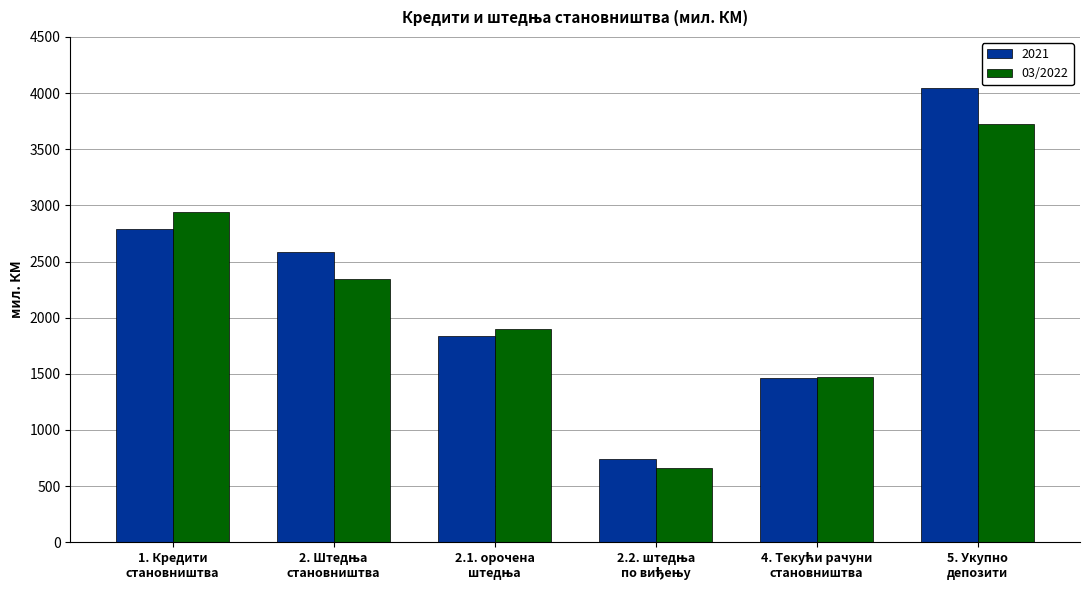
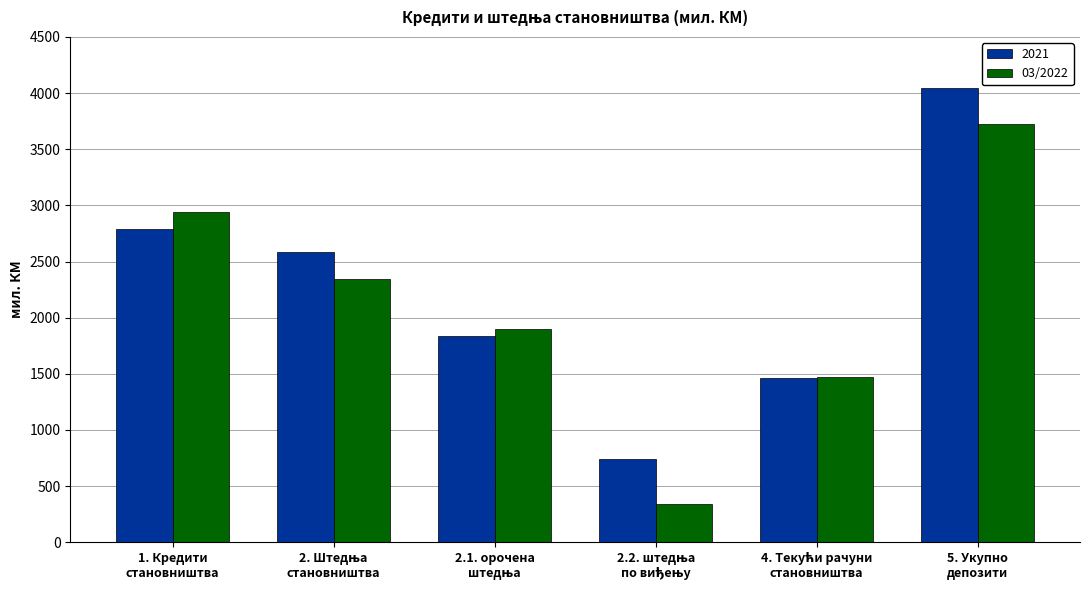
  {
    "2021": {
      "1. Кредити становништва": 2790,
      "2. Штедња становништва": 2580,
      "2.1. орочена штедња": 1840,
      "2.2. штедња по виђењу": 740,
      "4. Текући рачуни становништва": 1460,
      "5. Укупно депозити": 4040
    },
    "03/2022": {
      "1. Кредити становништва": 2940,
      "2. Штедња становништва": 2350,
      "2.1. орочена штедња": 1900,
-     "2.2. штедња по виђењу": 660,
+     "2.2. штедња по виђењу": 340,
      "4. Текући рачуни становништва": 1470,
      "5. Укупно депозити": 3720
    }
  }
